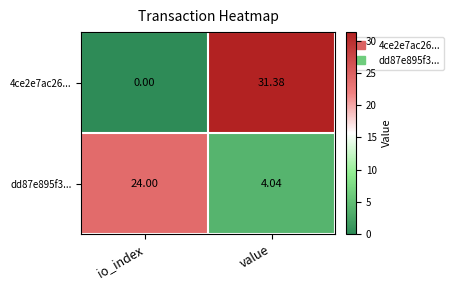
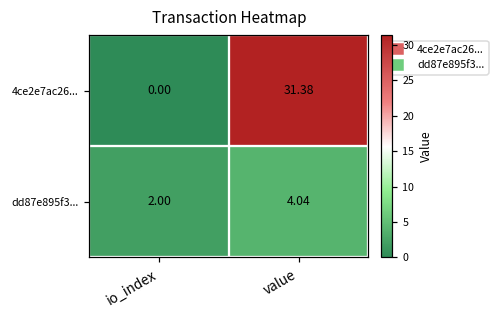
  {
    "4ce2e7ac26...": {
      "io_index": 0.00,
      "value": 31.38
    },
    "dd87e895f3...": {
-     "io_index": 24.00,
+     "io_index": 2.00,
      "value": 4.04
    }
  }
